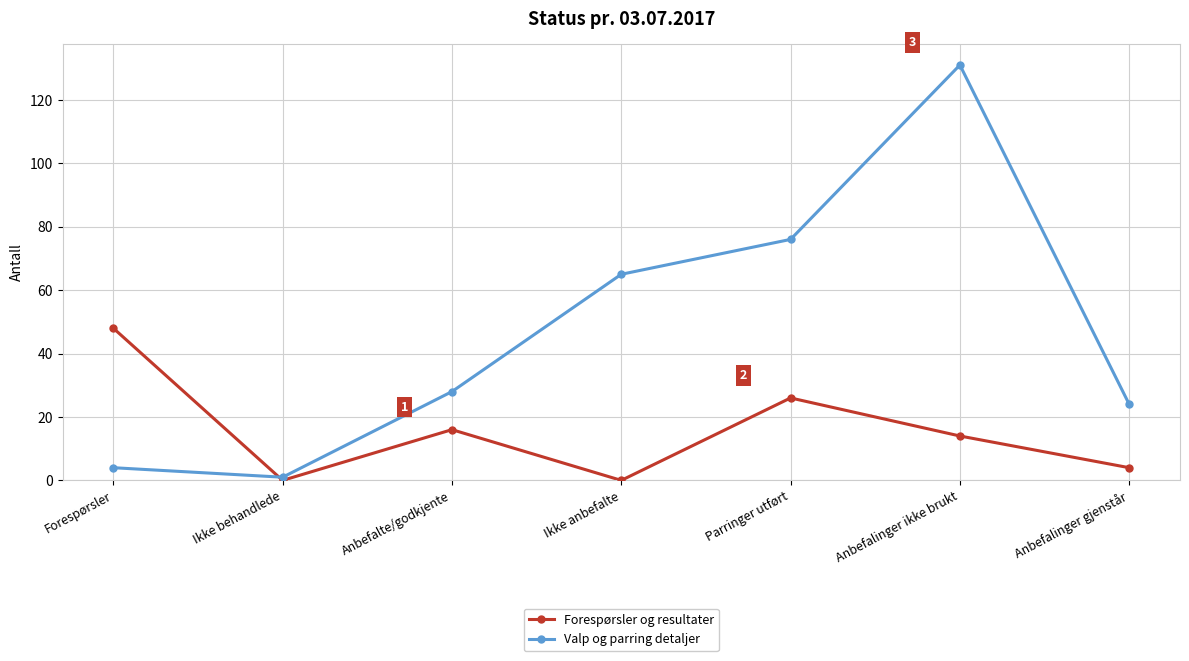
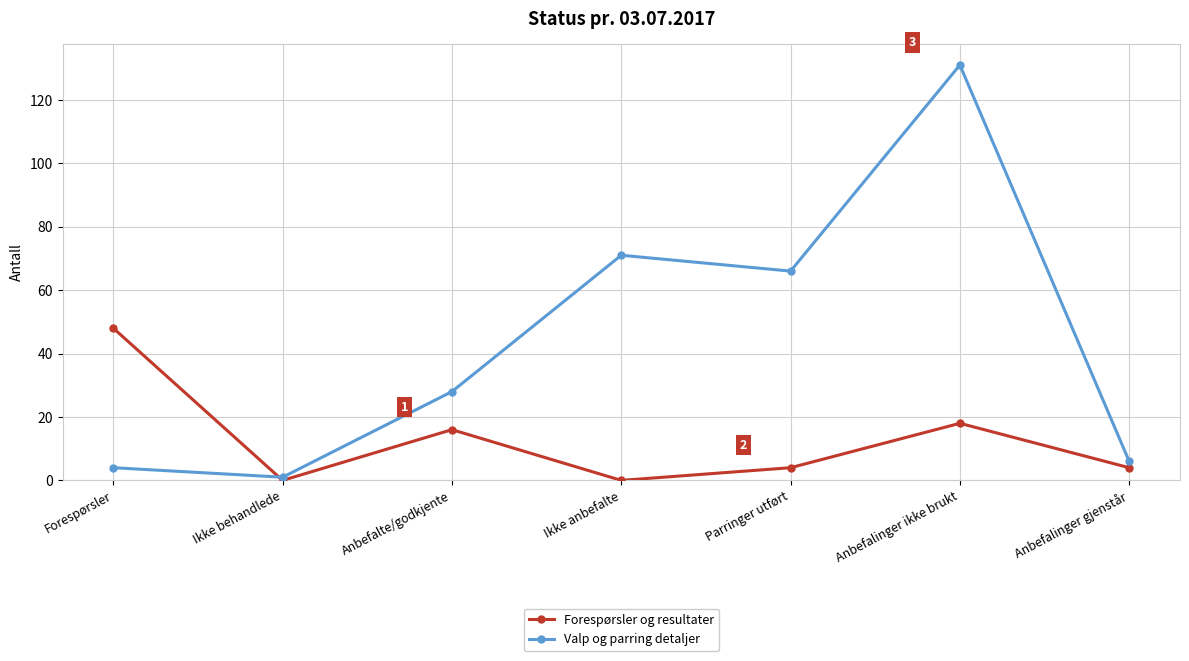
  {
    "Forespørsler og resultater": {
      "Forespørsler": 48,
      "Ikke behandlede": 0,
      "Anbefalte/godkjente": 16,
      "Ikke anbefalte": 0,
-     "Parringer utført": 26,
-     "Anbefalinger ikke brukt": 14,
+     "Parringer utført": 4,
+     "Anbefalinger ikke brukt": 18,
      "Anbefalinger gjenstår": 4
    },
    "Valp og parring detaljer": {
      "Forespørsler": 4,
      "Ikke behandlede": 1,
      "Anbefalte/godkjente": 28,
-     "Ikke anbefalte": 65,
-     "Parringer utført": 76,
+     "Ikke anbefalte": 71,
+     "Parringer utført": 66,
      "Anbefalinger ikke brukt": 131,
-     "Anbefalinger gjenstår": 24
+     "Anbefalinger gjenstår": 6
    }
  }
